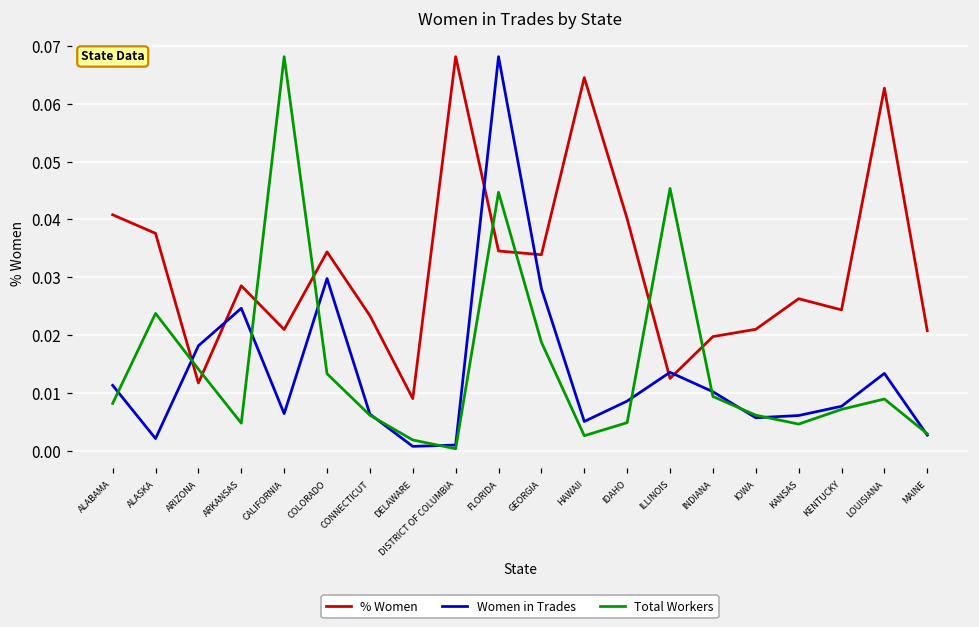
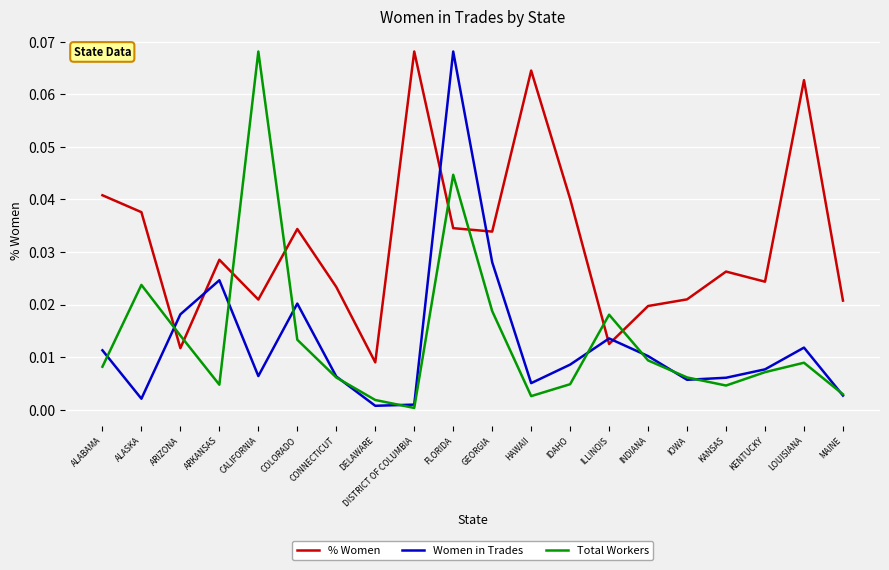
  {
    "% Women": {
      "ALABAMA": 0.041,
      "ALASKA": 0.038,
      "ARIZONA": 0.012,
      "ARKANSAS": 0.029,
      "CALIFORNIA": 0.021,
      "COLORADO": 0.034,
      "CONNECTICUT": 0.023,
      "DELAWARE": 0.009,
      "DISTRICT OF COLUMBIA": 0.068,
      "FLORIDA": 0.035,
      "GEORGIA": 0.034,
      "HAWAII": 0.065,
      "IDAHO": 0.040,
      "ILLINOIS": 0.012,
      "INDIANA": 0.020,
      "IOWA": 0.021,
      "KANSAS": 0.026,
      "KENTUCKY": 0.024,
      "LOUISIANA": 0.063,
      "MAINE": 0.021
    },
    "Women in Trades": {
      "ALABAMA": 0.011,
      "ALASKA": 0.002,
      "ARIZONA": 0.018,
      "ARKANSAS": 0.025,
      "CALIFORNIA": 0.006,
-     "COLORADO": 0.030,
+     "COLORADO": 0.020,
      "DELAWARE": 0.001,
      "DISTRICT OF COLUMBIA": 0.001,
      "FLORIDA": 0.068,
      "GEORGIA": 0.028,
      "HAWAII": 0.005,
      "IDAHO": 0.009,
      "ILLINOIS": 0.014,
      "INDIANA": 0.010,
      "KANSAS": 0.006,
      "KENTUCKY": 0.008,
-     "LOUISIANA": 0.013
+     "LOUISIANA": 0.012
    },
    "Total Workers": {
      "ALABAMA": 0.008,
      "ALASKA": 0.024,
      "ARIZONA": 0.014,
      "ARKANSAS": 0.005,
      "CALIFORNIA": 0.068,
      "COLORADO": 0.013,
      "DELAWARE": 0.002,
      "DISTRICT OF COLUMBIA": 0.000,
      "FLORIDA": 0.045,
      "GEORGIA": 0.019,
      "HAWAII": 0.003,
      "IDAHO": 0.005,
-     "ILLINOIS": 0.045,
+     "ILLINOIS": 0.018,
      "INDIANA": 0.009,
      "KANSAS": 0.005,
      "KENTUCKY": 0.007,
      "LOUISIANA": 0.009
    }
  }
